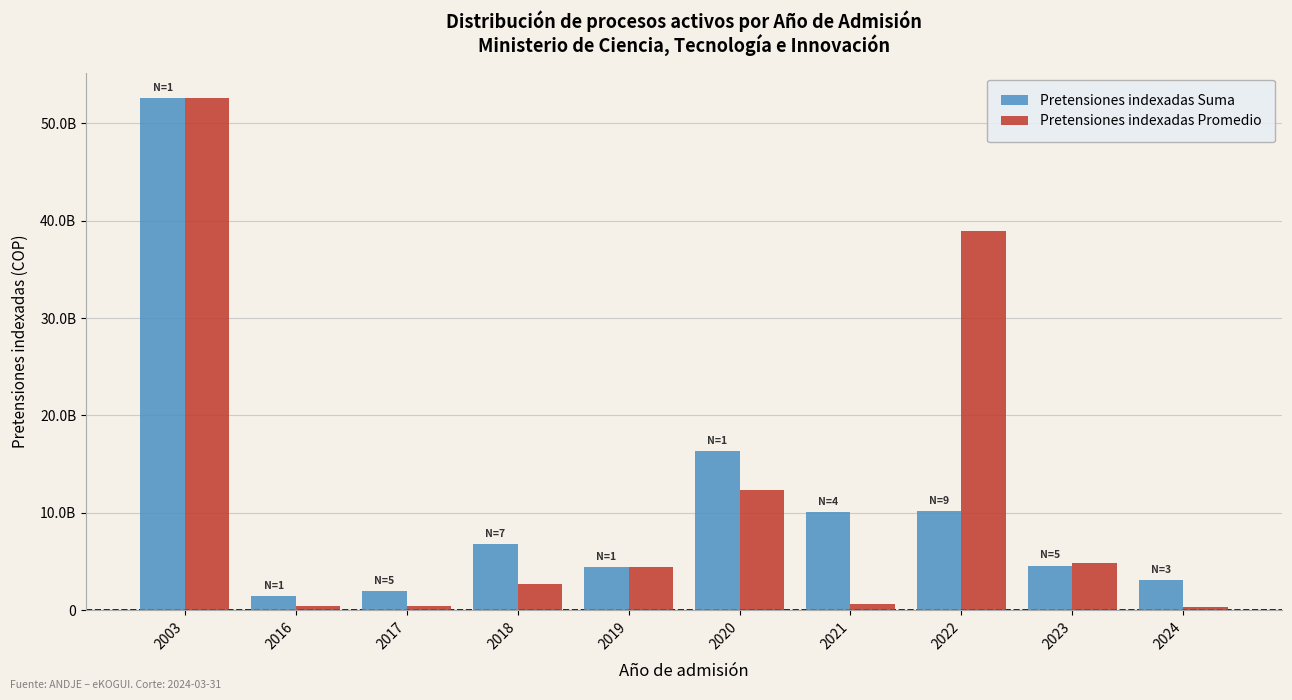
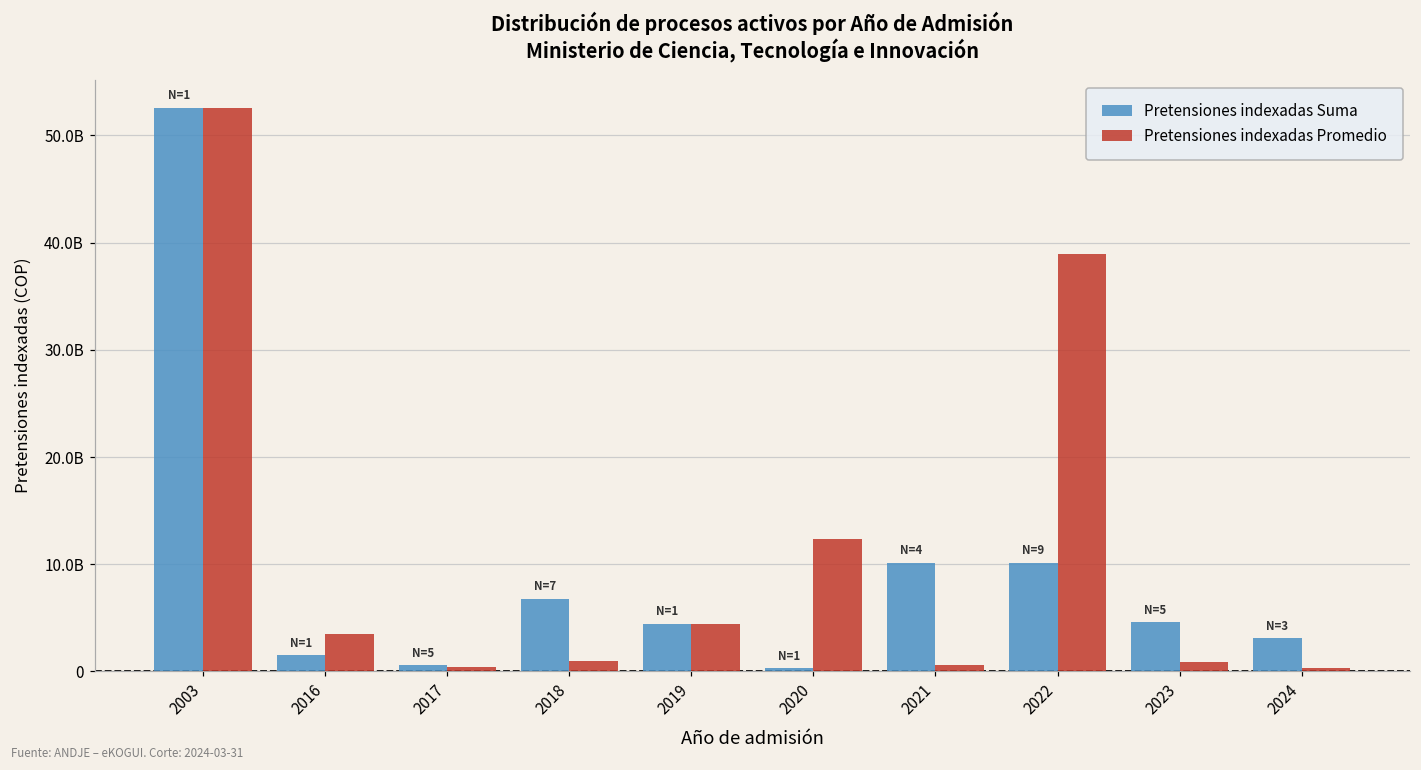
  {
    "Pretensiones indexadas Suma": {
-     "2017": 2000000000,
-     "2020": 16000000000
+     "2017": 1000000000,
+     "2020": 0
    },
    "Pretensiones indexadas Promedio": {
      "2003": 53000000000,
-     "2016": 0,
+     "2016": 4000000000,
      "2017": 0,
-     "2018": 3000000000,
+     "2018": 1000000000,
      "2019": 4000000000,
      "2020": 12000000000,
      "2021": 1000000000,
      "2022": 39000000000,
-     "2023": 5000000000,
+     "2023": 1000000000,
      "2024": 0
    }
  }
